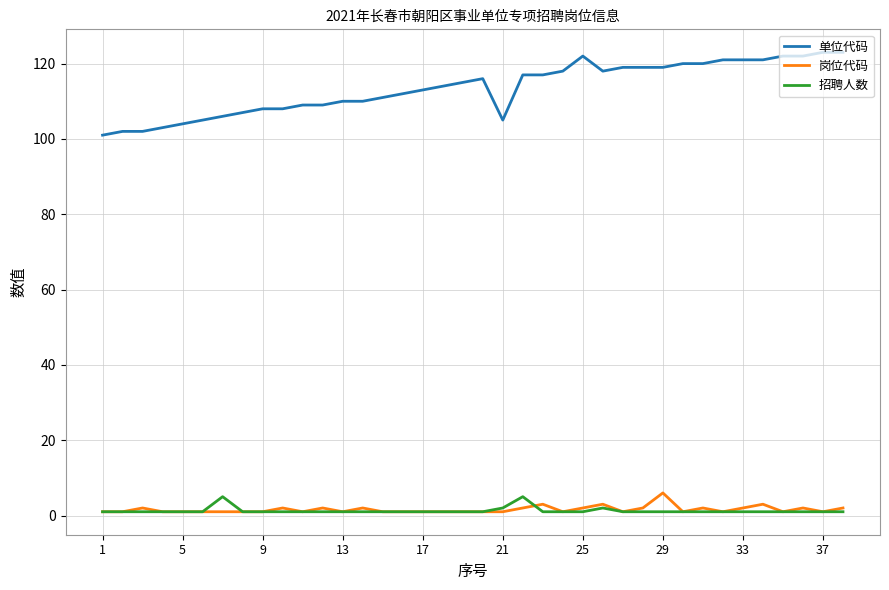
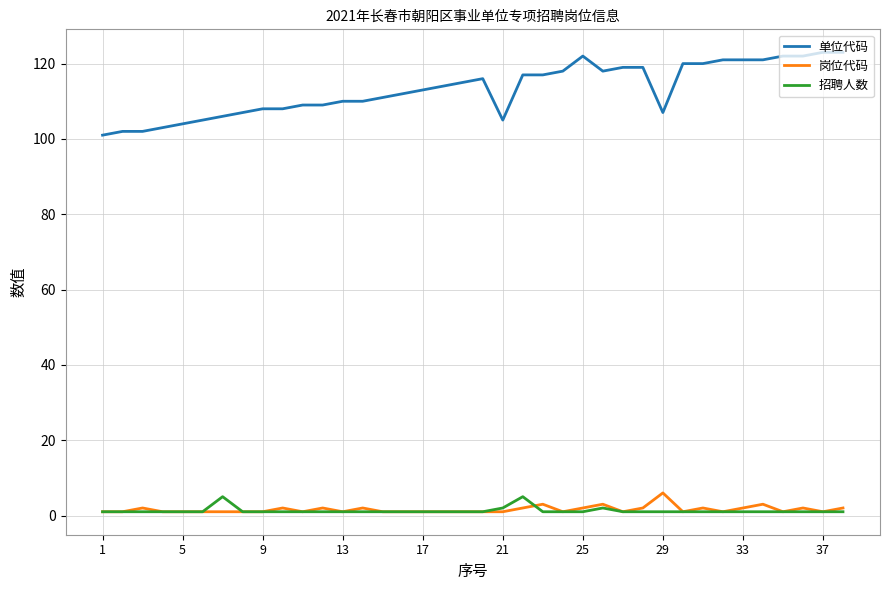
  {
    "单位代码": {
      "1": 101,
      "5": 104,
      "9": 108,
      "13": 110,
      "17": 113,
      "21": 105,
      "25": 122,
-     "29": 119,
+     "29": 107,
      "33": 121
    },
    "岗位代码": {
      "21": 1,
      "25": 2,
      "29": 6,
      "33": 2
    },
    "招聘人数": {
      "21": 2,
      "25": 1,
      "29": 1,
      "33": 1
    }
  }
